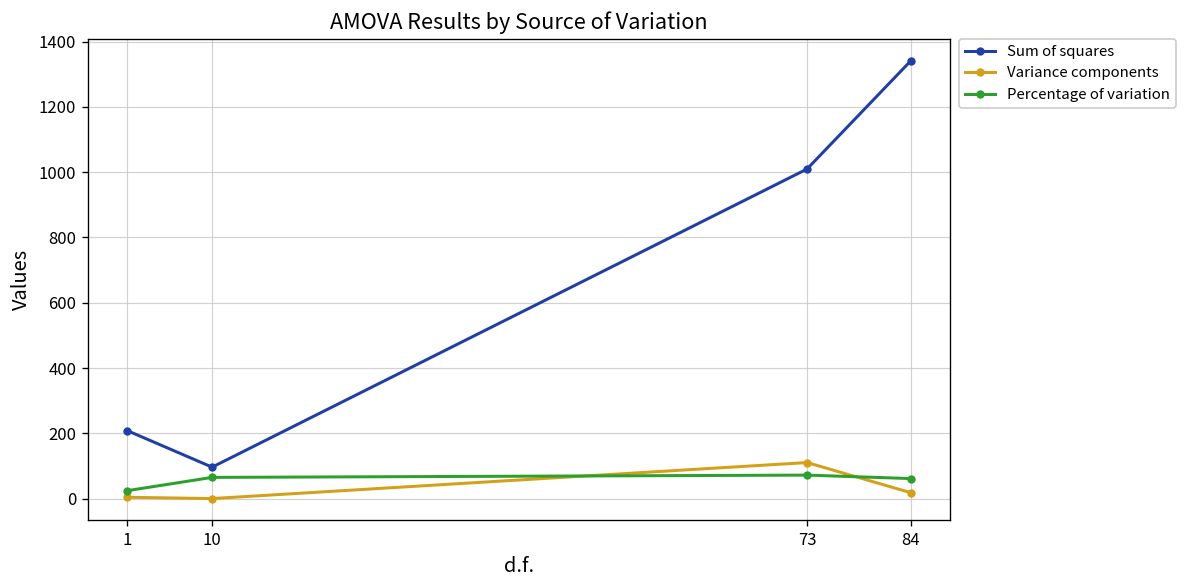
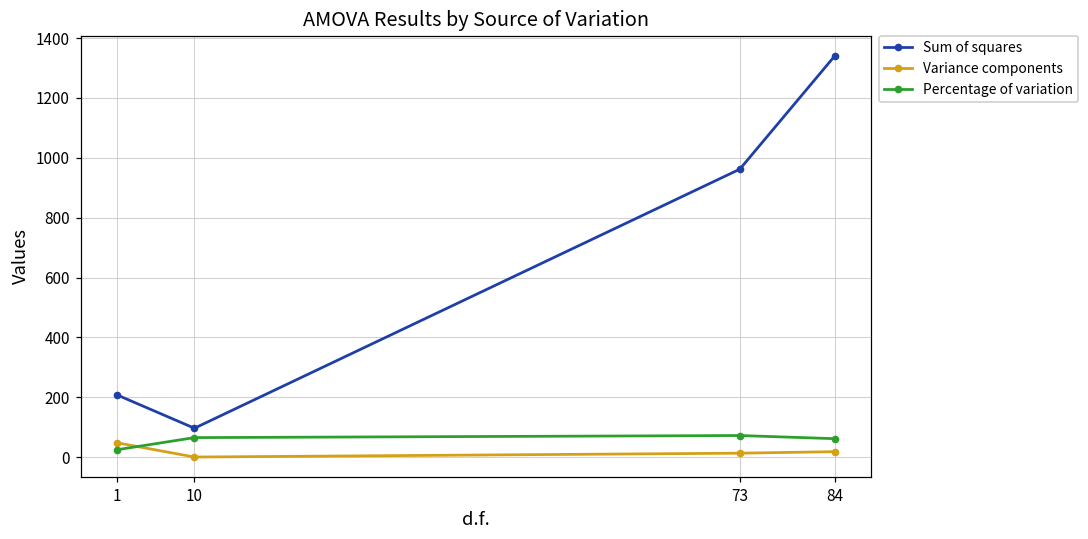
  {
    "Sum of squares": {
      "1": 210,
      "10": 100,
-     "73": 1010,
+     "73": 960,
      "84": 1340
    },
    "Variance components": {
-     "1": 0,
+     "1": 50,
      "10": 0,
-     "73": 110,
+     "73": 10,
      "84": 20
    },
    "Percentage of variation": {
      "1": 20,
      "10": 70,
      "73": 70,
      "84": 60
    }
  }
